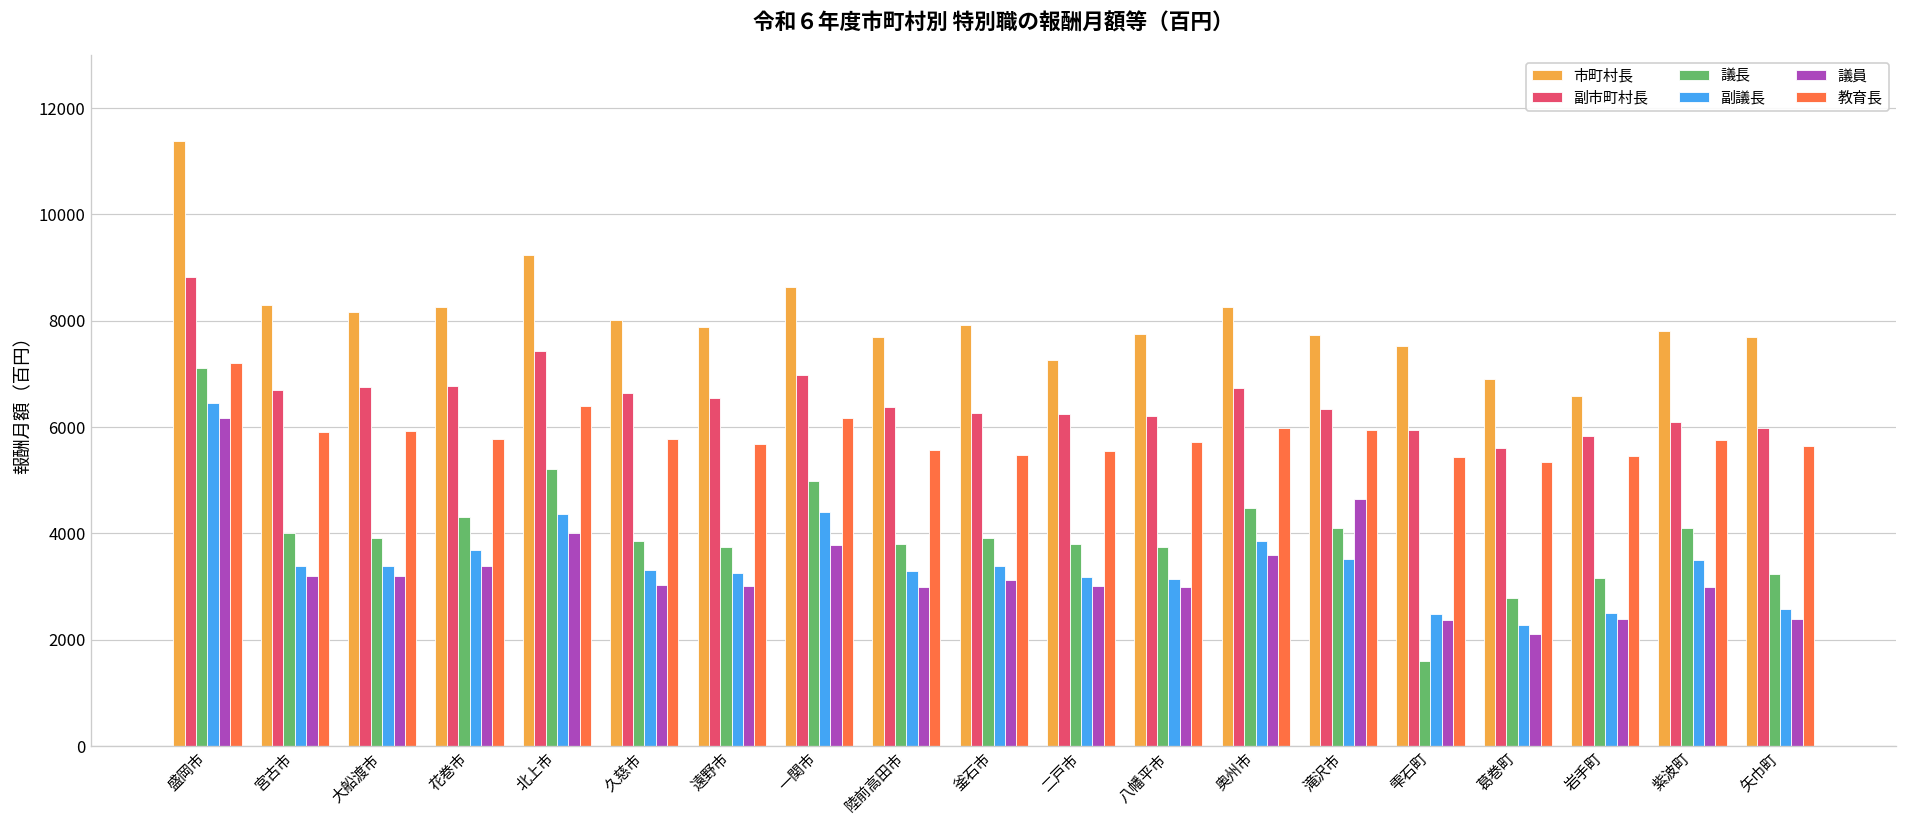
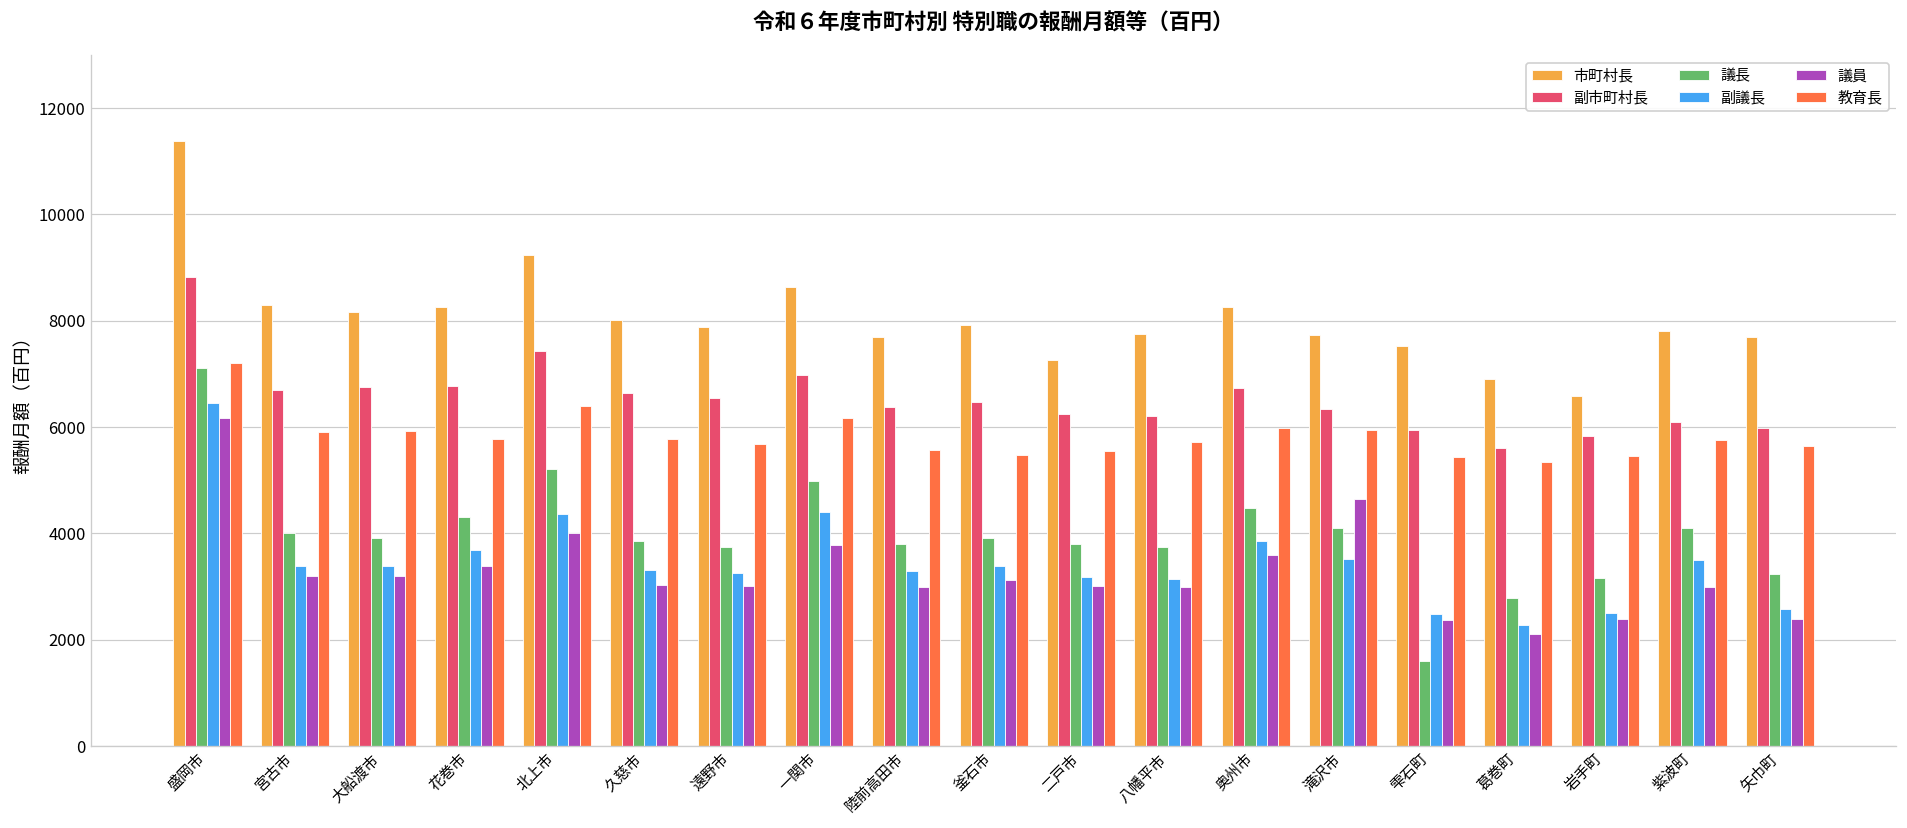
  {
    "副市町村長": {
      "盛岡市": 8800,
      "宮古市": 6700,
      "大船渡市": 6800,
      "花巻市": 6800,
      "北上市": 7400,
      "久慈市": 6600,
      "遠野市": 6500,
      "一関市": 7000,
      "陸前高田市": 6400,
-     "釜石市": 6300,
+     "釜石市": 6500,
      "二戸市": 6200,
      "八幡平市": 6200,
      "奥州市": 6700,
      "滝沢市": 6300,
      "雫石町": 6000,
      "葛巻町": 5600,
      "岩手町": 5800,
      "紫波町": 6100,
      "矢巾町": 6000
    },
    "議長": {
      "盛岡市": 7100,
      "宮古市": 4000,
      "大船渡市": 3900,
      "花巻市": 4300,
      "北上市": 5200,
      "久慈市": 3900,
      "遠野市": 3800,
      "一関市": 5000,
      "陸前高田市": 3800,
      "釜石市": 3900,
      "二戸市": 3800,
      "八幡平市": 3800,
      "奥州市": 4500,
      "滝沢市": 4100,
      "雫石町": 1600,
      "葛巻町": 2800,
      "岩手町": 3200,
      "紫波町": 4100,
      "矢巾町": 3200
    },
    "副議長": {
      "盛岡市": 6500,
      "宮古市": 3400,
      "大船渡市": 3400,
      "花巻市": 3700,
      "北上市": 4400,
      "久慈市": 3300,
      "遠野市": 3300,
      "一関市": 4400,
      "陸前高田市": 3300,
      "釜石市": 3400,
      "二戸市": 3200,
      "八幡平市": 3200,
      "奥州市": 3900,
      "滝沢市": 3500,
      "雫石町": 2500,
      "葛巻町": 2300,
      "岩手町": 2500,
      "紫波町": 3500,
      "矢巾町": 2600
    },
    "議員": {
      "盛岡市": 6200,
      "宮古市": 3200,
      "大船渡市": 3200,
      "花巻市": 3400,
      "北上市": 4000,
      "久慈市": 3000,
      "遠野市": 3000,
      "一関市": 3800,
      "陸前高田市": 3000,
      "釜石市": 3100,
      "二戸市": 3000,
      "八幡平市": 3000,
      "奥州市": 3600,
      "滝沢市": 4700,
      "雫石町": 2400,
      "葛巻町": 2100,
      "岩手町": 2400,
      "紫波町": 3000,
      "矢巾町": 2400
    }
  }
